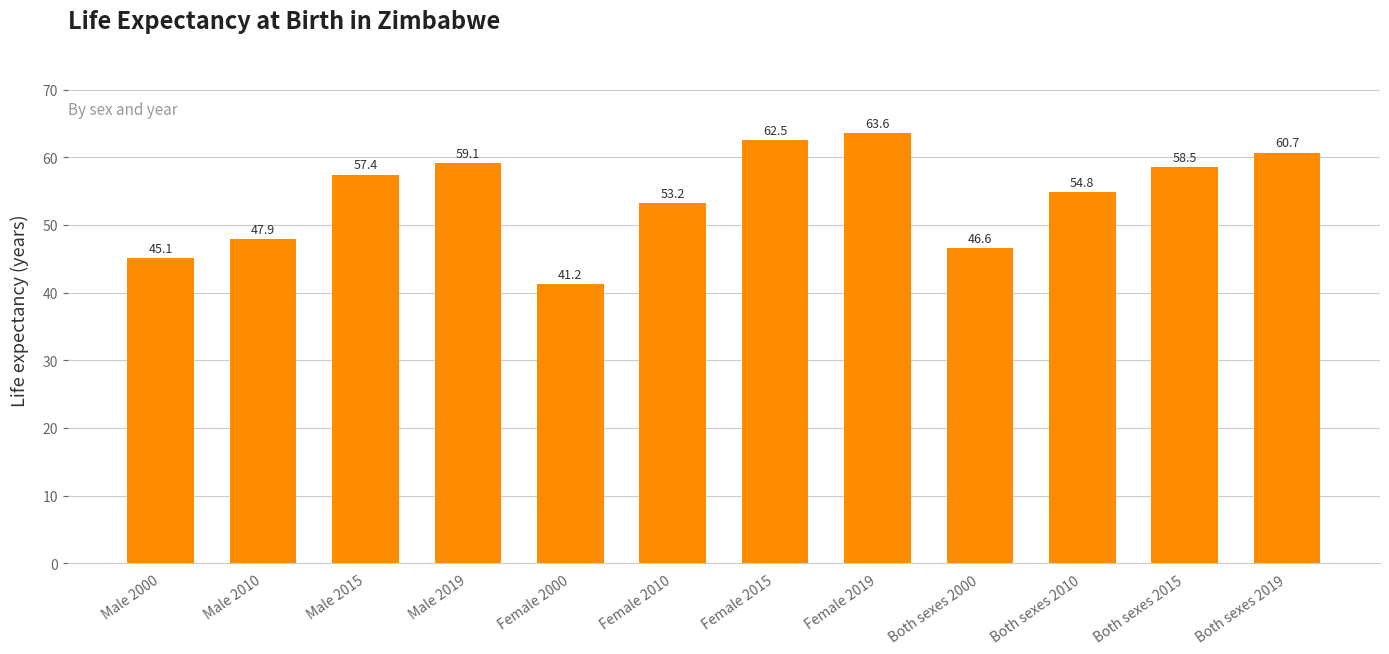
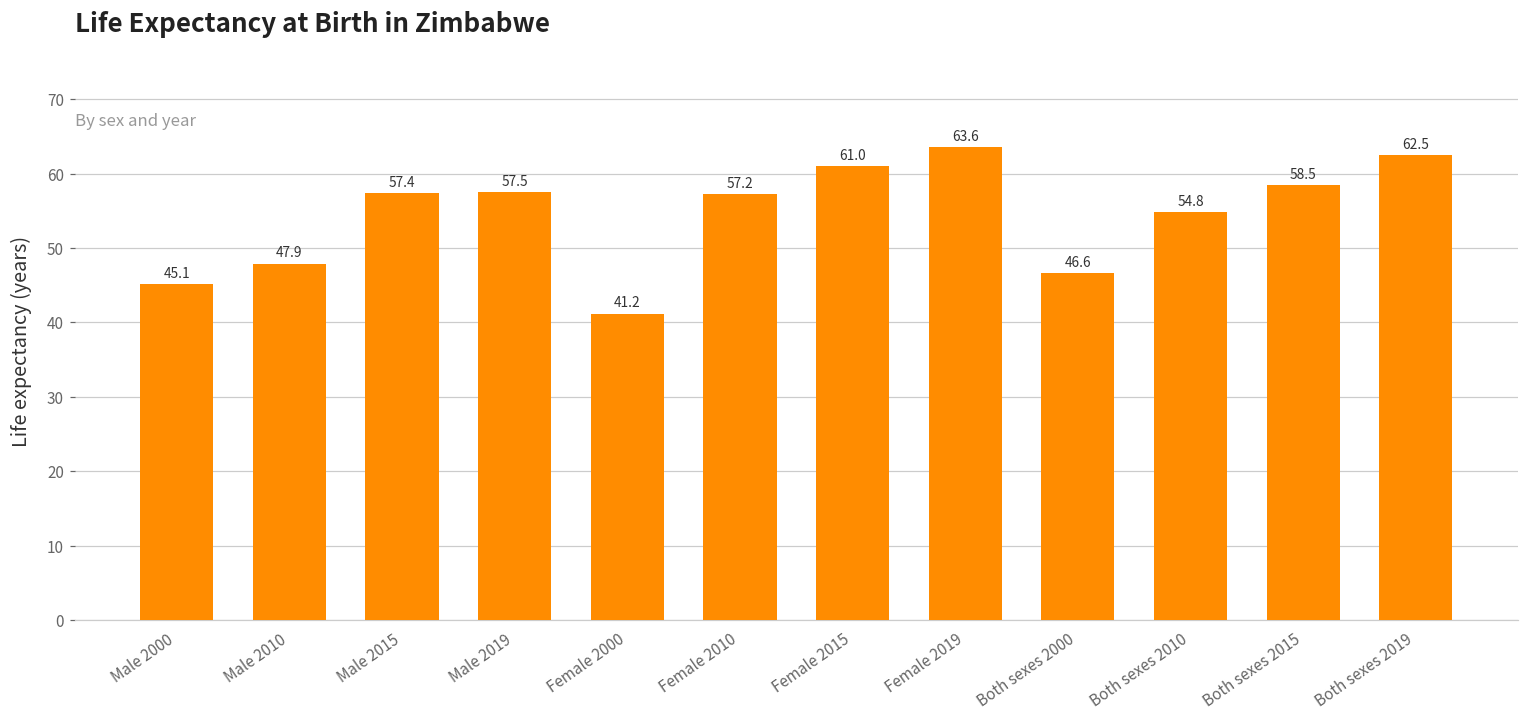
  {
    "Male 2000": 45.1,
    "Male 2010": 47.9,
    "Male 2015": 57.4,
-   "Male 2019": 59.1,
+   "Male 2019": 57.5,
    "Female 2000": 41.2,
-   "Female 2010": 53.2,
-   "Female 2015": 62.5,
+   "Female 2010": 57.2,
+   "Female 2015": 61.0,
    "Female 2019": 63.6,
    "Both sexes 2000": 46.6,
    "Both sexes 2010": 54.8,
    "Both sexes 2015": 58.5,
-   "Both sexes 2019": 60.7
+   "Both sexes 2019": 62.5
  }
